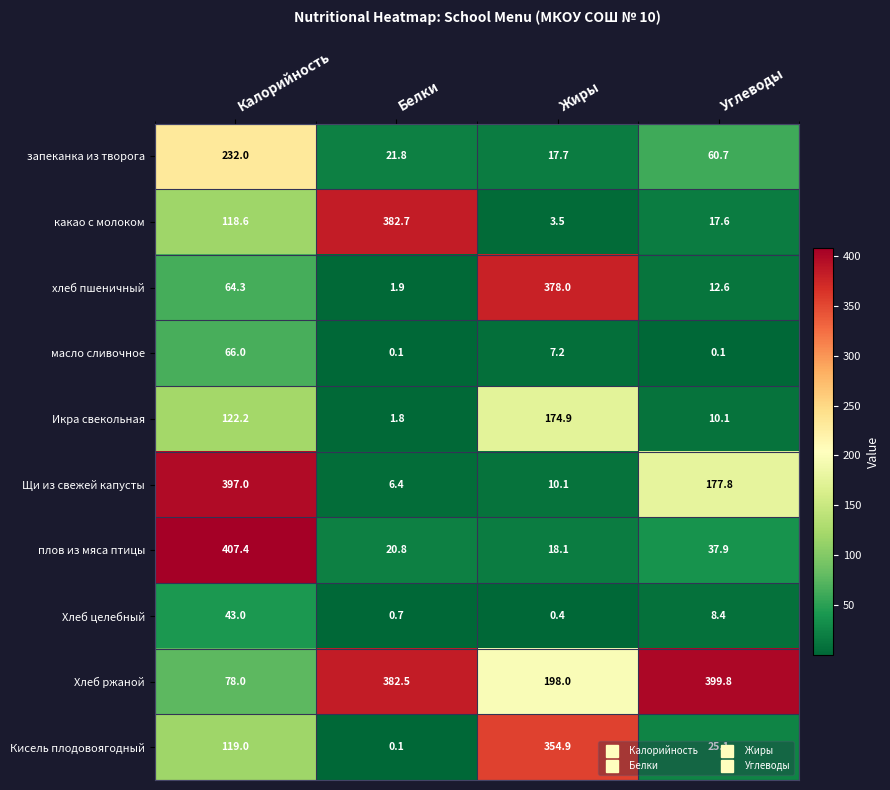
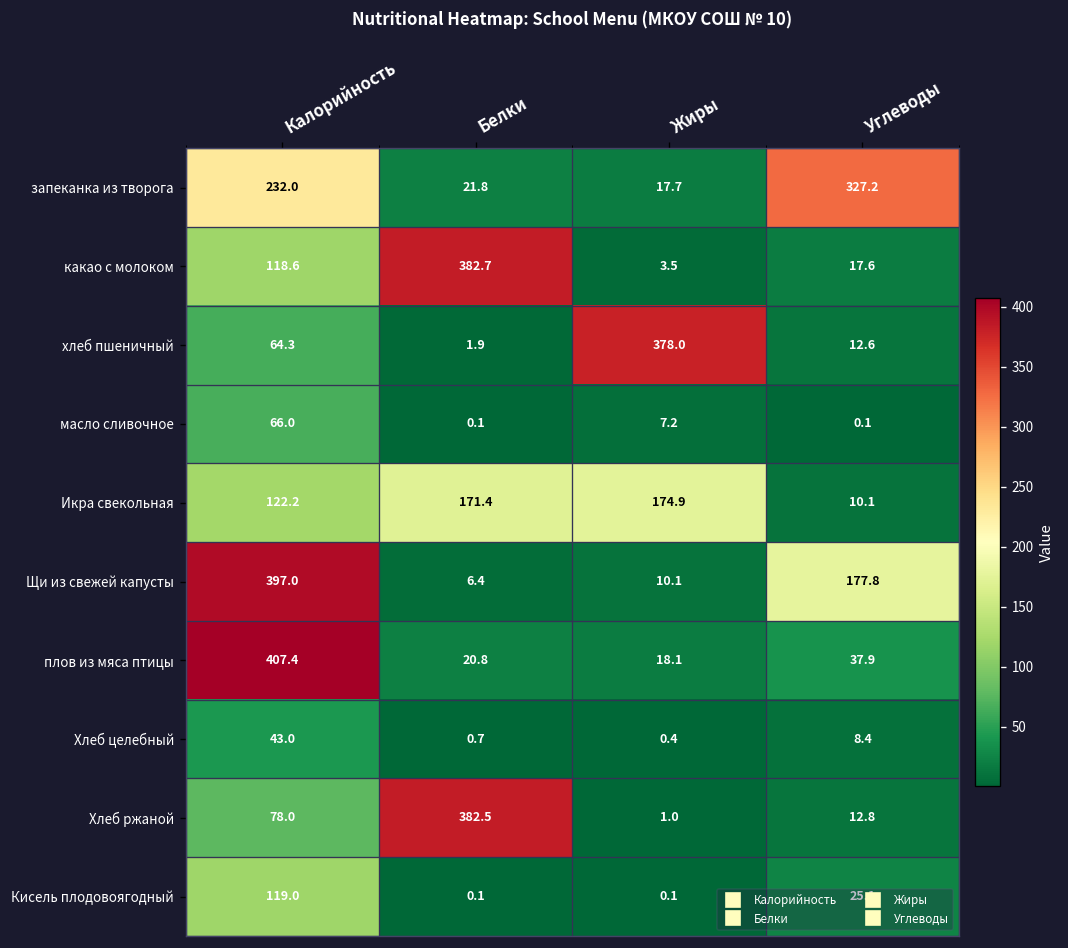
  {
    "запеканка из творога": {
      "Калорийность": 232.0,
      "Белки": 21.8,
      "Жиры": 17.7,
-     "Углеводы": 60.7
+     "Углеводы": 327.2
    },
    "какао с молоком": {
      "Калорийность": 118.6,
      "Белки": 382.7,
      "Жиры": 3.5,
      "Углеводы": 17.6
    },
    "хлеб пшеничный": {
      "Калорийность": 64.3,
      "Белки": 1.9,
      "Жиры": 378.0,
      "Углеводы": 12.6
    },
    "масло сливочное": {
      "Калорийность": 66.0,
      "Белки": 0.1,
      "Жиры": 7.2,
      "Углеводы": 0.1
    },
    "Икра свекольная": {
      "Калорийность": 122.2,
-     "Белки": 1.8,
+     "Белки": 171.4,
      "Жиры": 174.9,
      "Углеводы": 10.1
    },
    "Щи из свежей капусты": {
      "Калорийность": 397.0,
      "Белки": 6.4,
      "Жиры": 10.1,
      "Углеводы": 177.8
    },
    "плов из мяса птицы": {
      "Калорийность": 407.4,
      "Белки": 20.8,
      "Жиры": 18.1,
      "Углеводы": 37.9
    },
    "Хлеб целебный": {
      "Калорийность": 43.0,
      "Белки": 0.7,
      "Жиры": 0.4,
      "Углеводы": 8.4
    },
    "Хлеб ржаной": {
      "Калорийность": 78.0,
      "Белки": 382.5,
-     "Жиры": 198.0,
-     "Углеводы": 399.8
+     "Жиры": 1.0,
+     "Углеводы": 12.8
    },
    "Кисель плодовоягодный": {
      "Калорийность": 119.0,
      "Белки": 0.1,
-     "Жиры": 354.9
+     "Жиры": 0.1
    }
  }
